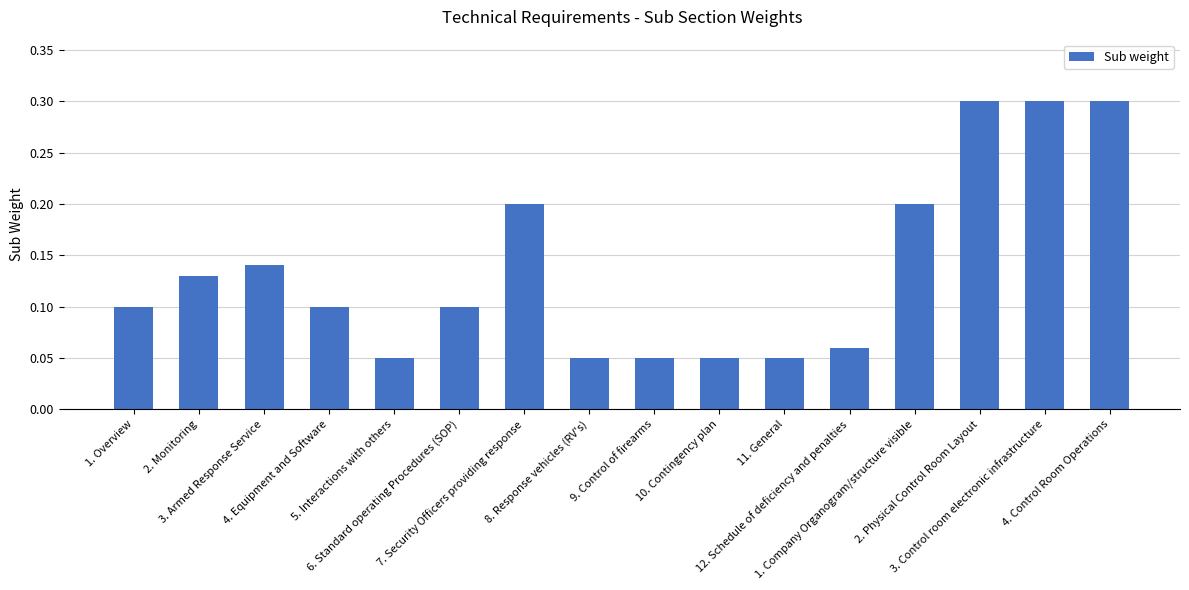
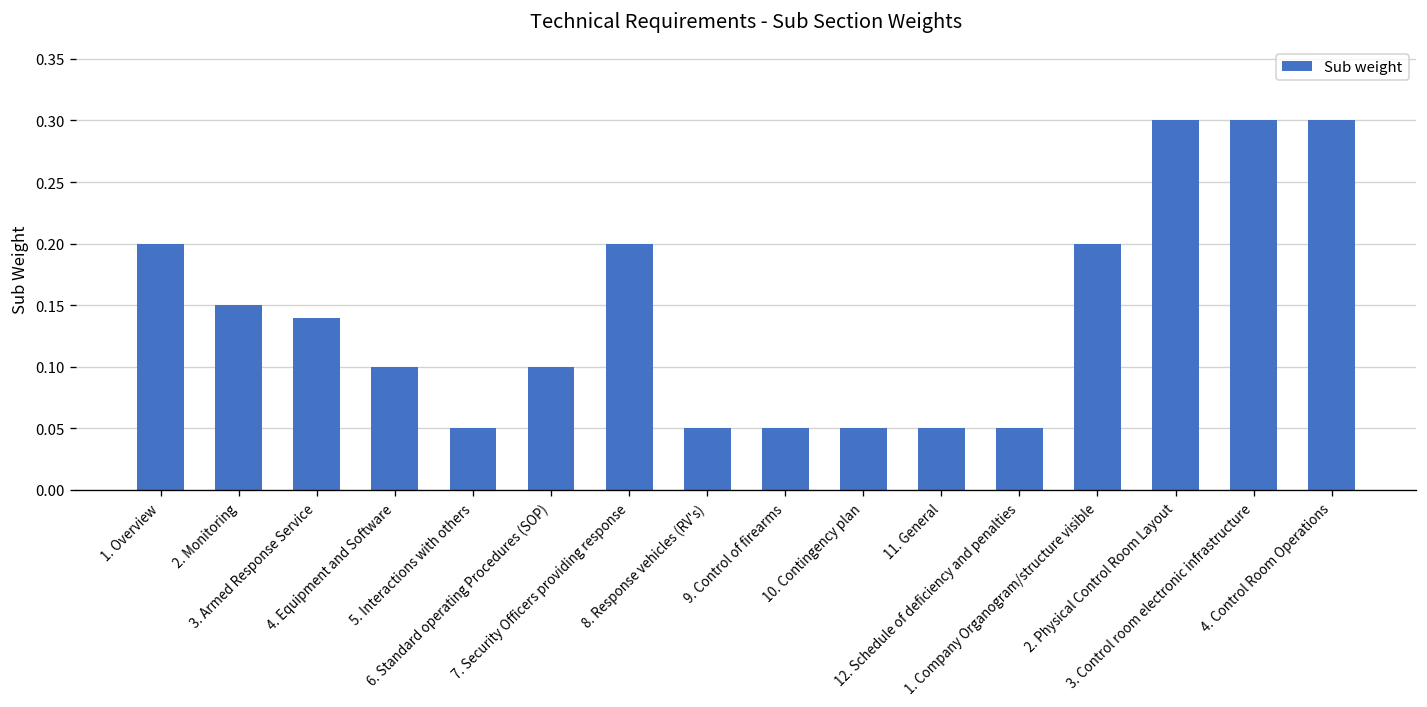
  {
-   "1. Overview": 0.1,
-   "2. Monitoring": 0.13,
+   "1. Overview": 0.2,
+   "2. Monitoring": 0.15,
    "3. Armed Response Service": 0.14,
    "4. Equipment and Software": 0.10,
    "5. Interactions with others": 0.05,
    "6. Standard operating Procedures (SOP)": 0.10,
    "7. Security Officers providing response": 0.20,
    "8. Response vehicles (RV's)": 0.05,
    "9. Control of firearms": 0.05,
    "10. Contingency plan": 0.05,
    "11. General": 0.05,
-   "12. Schedule of deficiency and penalties": 0.06,
+   "12. Schedule of deficiency and penalties": 0.05,
    "1. Company Organogram/structure visible": 0.20,
    "2. Physical Control Room Layout": 0.30,
    "3. Control room electronic infrastructure": 0.30,
    "4. Control Room Operations": 0.30
  }
